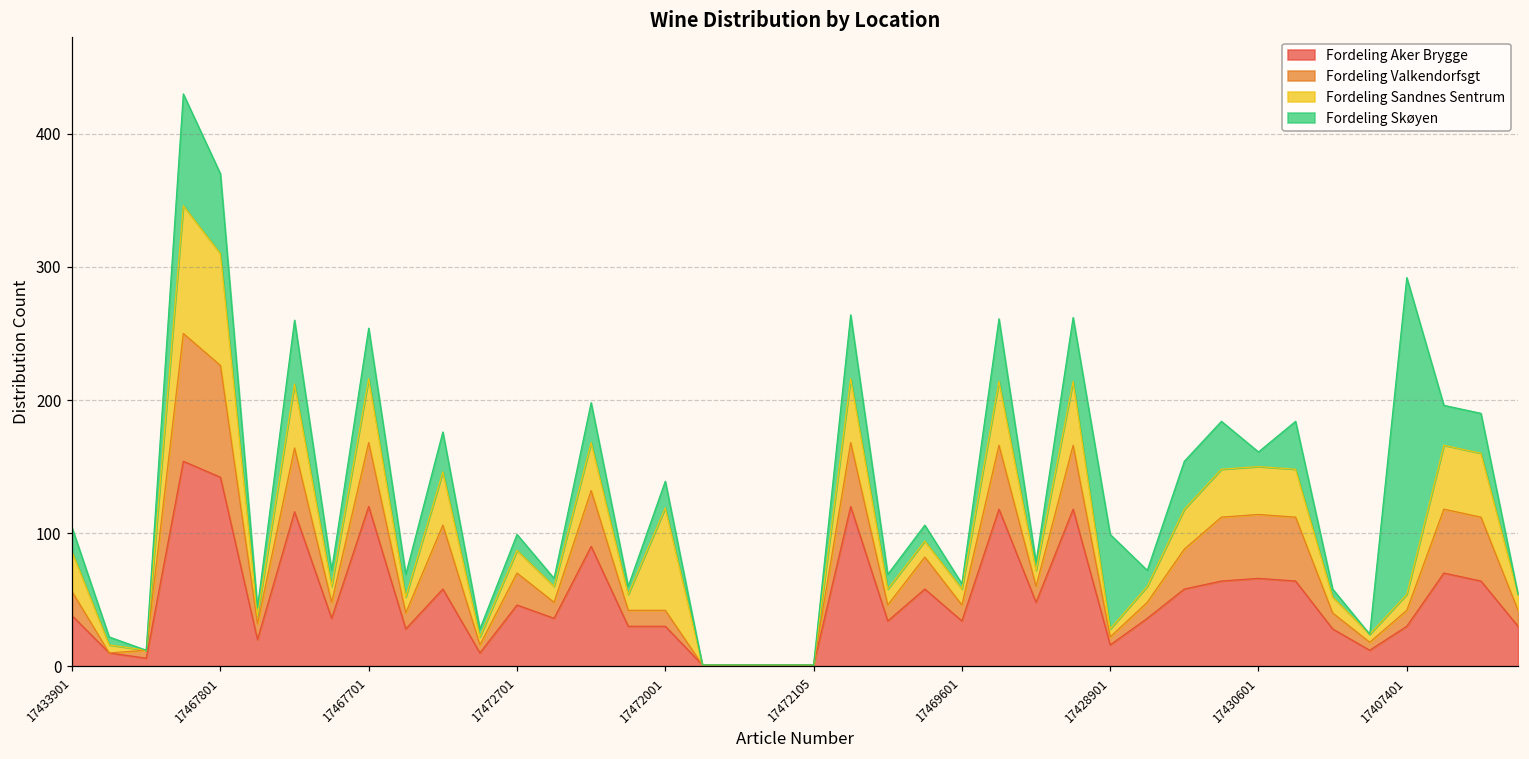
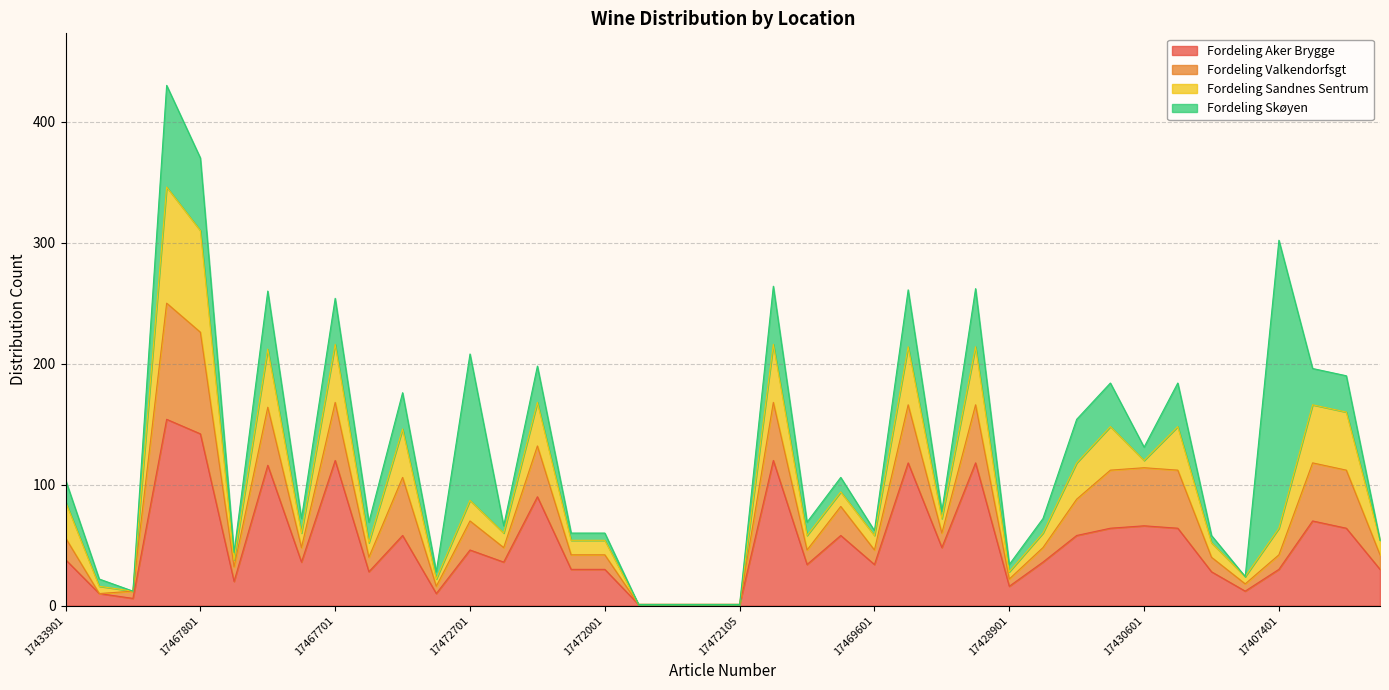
  {
    "Fordeling Sandnes Sentrum": {
      "17433901": 30,
      "17467801": 84,
      "17467701": 48,
      "17472701": 17,
-     "17472001": 77,
+     "17472001": 12,
      "17469601": 12,
      "17428901": 6,
-     "17430601": 36,
-     "17407401": 12
+     "17430601": 6,
+     "17407401": 22
    },
    "Fordeling Skøyen": {
      "17433901": 18,
      "17467801": 60,
      "17467701": 38,
-     "17472701": 12,
-     "17472001": 20,
+     "17472701": 121,
+     "17472001": 6,
      "17469601": 4,
-     "17428901": 71,
+     "17428901": 6,
      "17430601": 11,
      "17407401": 238
    }
  }
